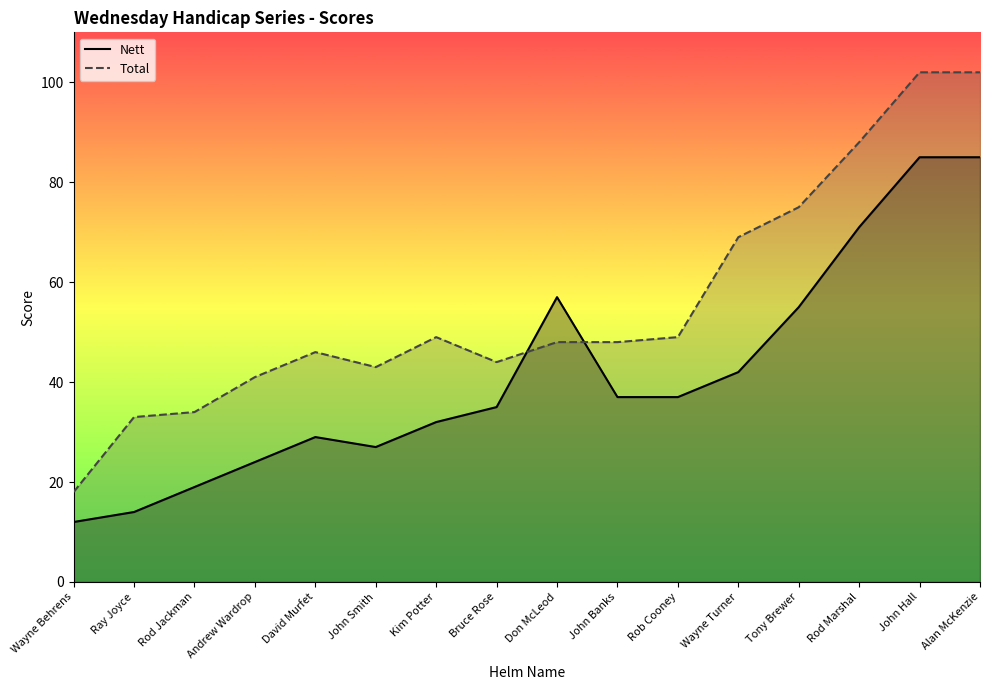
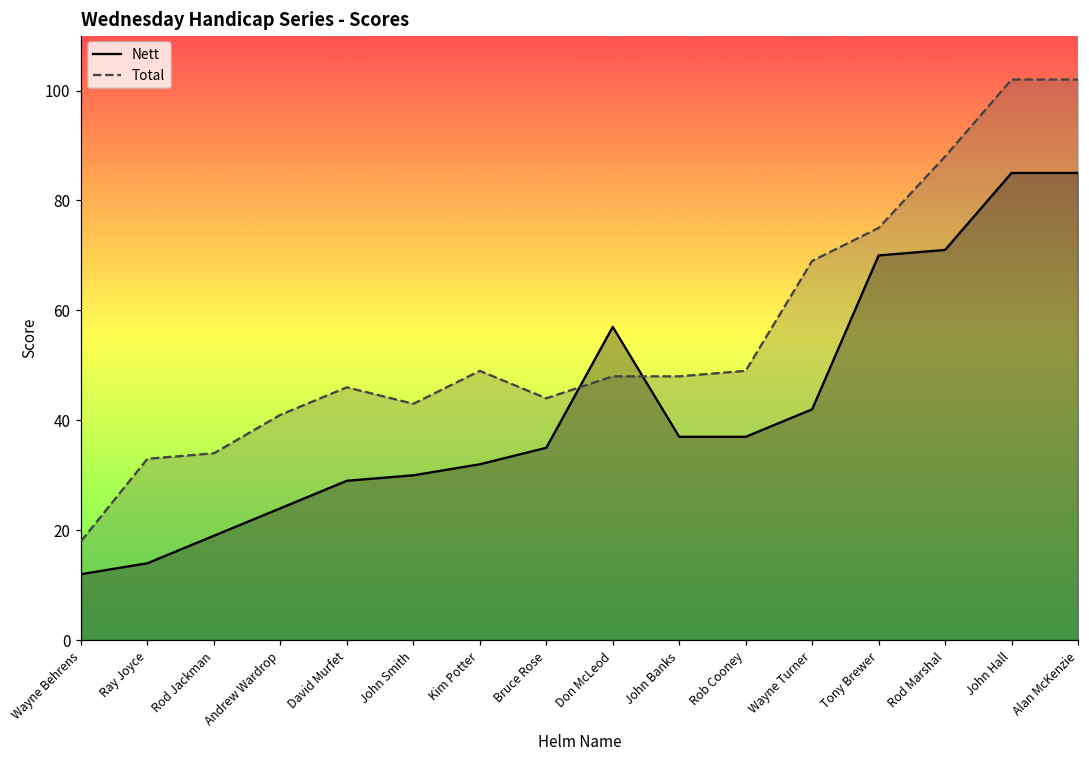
  {
    "Nett": {
      "Wayne Behrens": 12,
      "Ray Joyce": 14,
      "Rod Jackman": 19,
      "Andrew Wardrop": 24,
      "David Murfet": 29,
-     "John Smith": 27,
+     "John Smith": 30,
      "Kim Potter": 32,
      "Bruce Rose": 35,
      "Don McLeod": 57,
      "John Banks": 37,
      "Rob Cooney": 37,
      "Wayne Turner": 42,
-     "Tony Brewer": 55,
+     "Tony Brewer": 70,
      "Rod Marshal": 71,
      "John Hall": 85,
      "Alan McKenzie": 85
    },
    "Total": {
      "Wayne Behrens": 18,
      "Ray Joyce": 33,
      "Rod Jackman": 34,
      "Andrew Wardrop": 41,
      "David Murfet": 46,
      "John Smith": 43,
      "Kim Potter": 49,
      "Bruce Rose": 44,
      "Don McLeod": 48,
      "John Banks": 48,
      "Rob Cooney": 49,
      "Wayne Turner": 69,
      "Tony Brewer": 75,
      "Rod Marshal": 88,
      "John Hall": 102,
      "Alan McKenzie": 102
    }
  }
